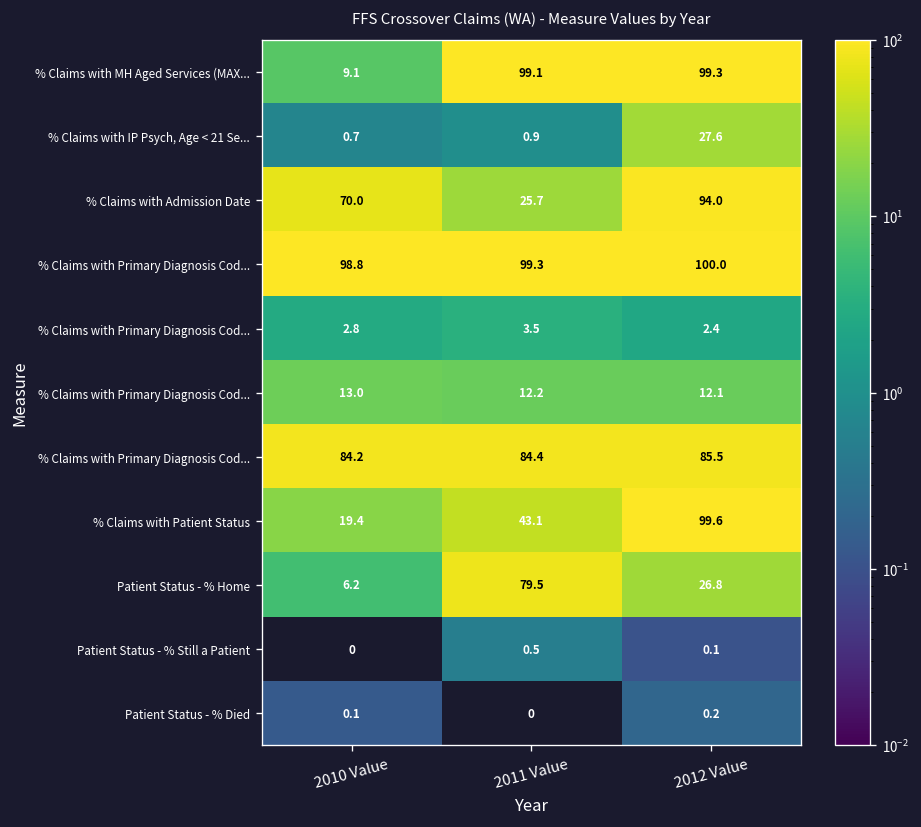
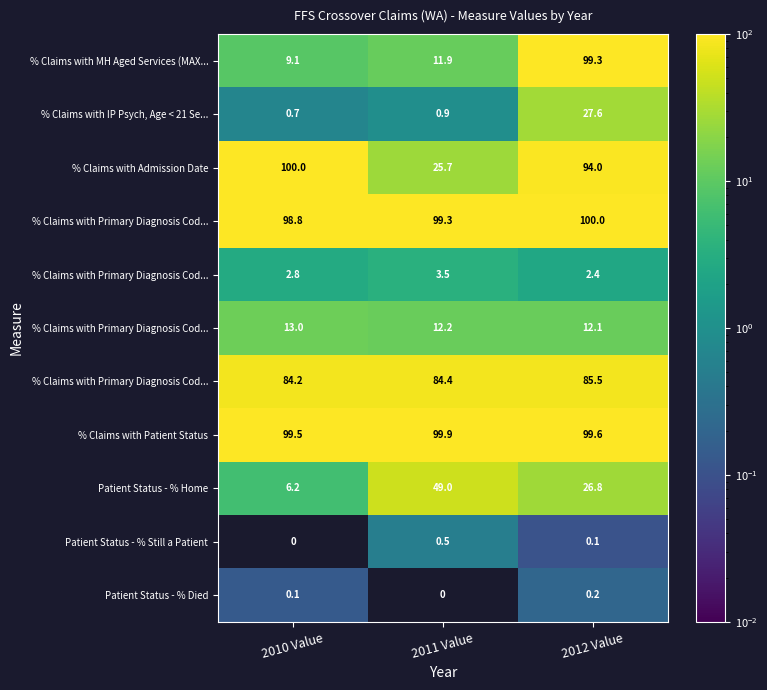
  {
    "% Claims with MH Aged Services (MAX...": {
      "2010 Value": 9.1,
-     "2011 Value": 99.1,
+     "2011 Value": 11.9,
      "2012 Value": 99.3
    },
    "% Claims with IP Psych, Age < 21 Se...": {
      "2010 Value": 0.7,
      "2011 Value": 0.9,
      "2012 Value": 27.6
    },
    "% Claims with Admission Date": {
-     "2010 Value": 70.0,
+     "2010 Value": 100.0,
      "2011 Value": 25.7,
      "2012 Value": 94.0
    },
    "% Claims with Patient Status": {
-     "2010 Value": 19.4,
-     "2011 Value": 43.1,
+     "2010 Value": 99.5,
+     "2011 Value": 99.9,
      "2012 Value": 99.6
    },
    "Patient Status - % Home": {
      "2010 Value": 6.2,
-     "2011 Value": 79.5,
+     "2011 Value": 49.0,
      "2012 Value": 26.8
    },
    "Patient Status - % Still a Patient": {
      "2011 Value": 0.5,
      "2012 Value": 0.1
    },
    "Patient Status - % Died": {
      "2010 Value": 0.1,
      "2012 Value": 0.2
    }
  }
